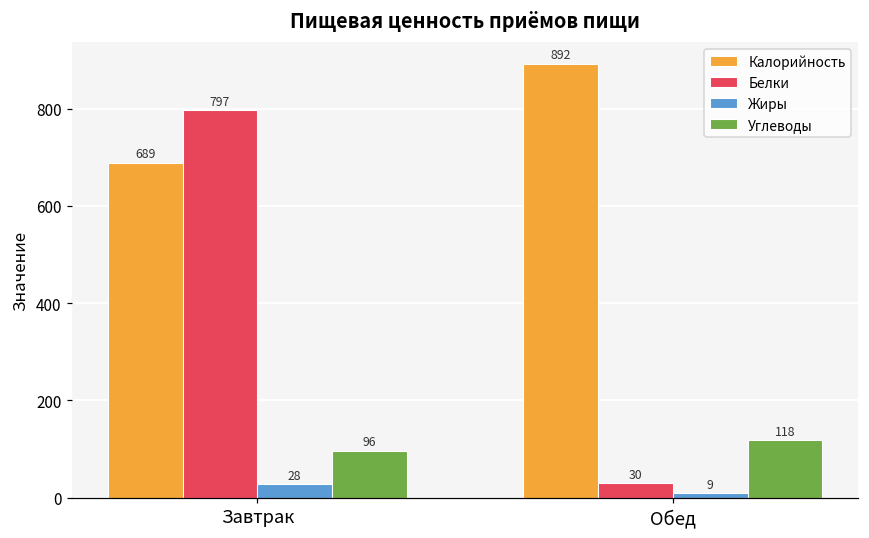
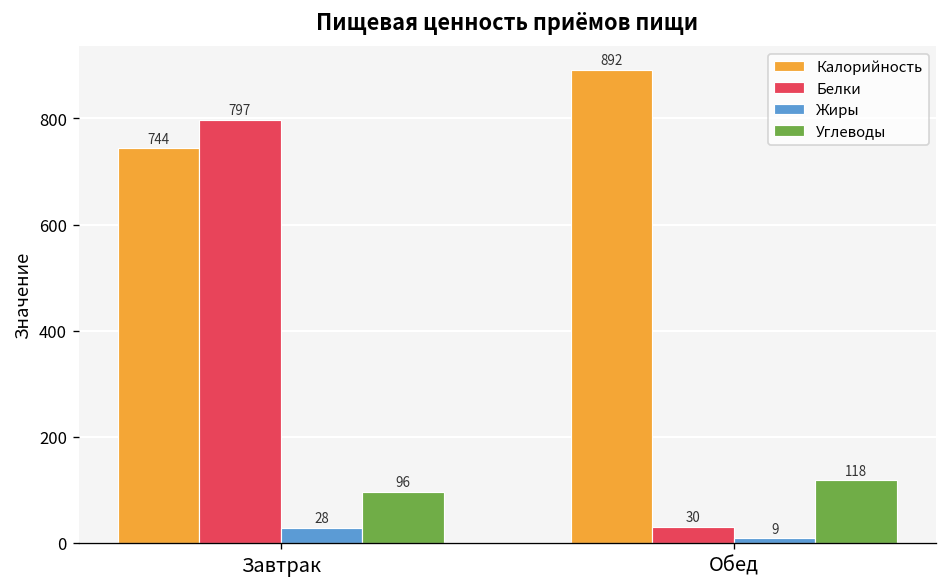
  {
    "Калорийность": {
-     "Завтрак": 689,
+     "Завтрак": 744,
      "Обед": 892
    },
    "Белки": {
      "Завтрак": 797,
      "Обед": 30
    },
    "Жиры": {
      "Завтрак": 28,
      "Обед": 9
    },
    "Углеводы": {
      "Завтрак": 96,
      "Обед": 118
    }
  }
